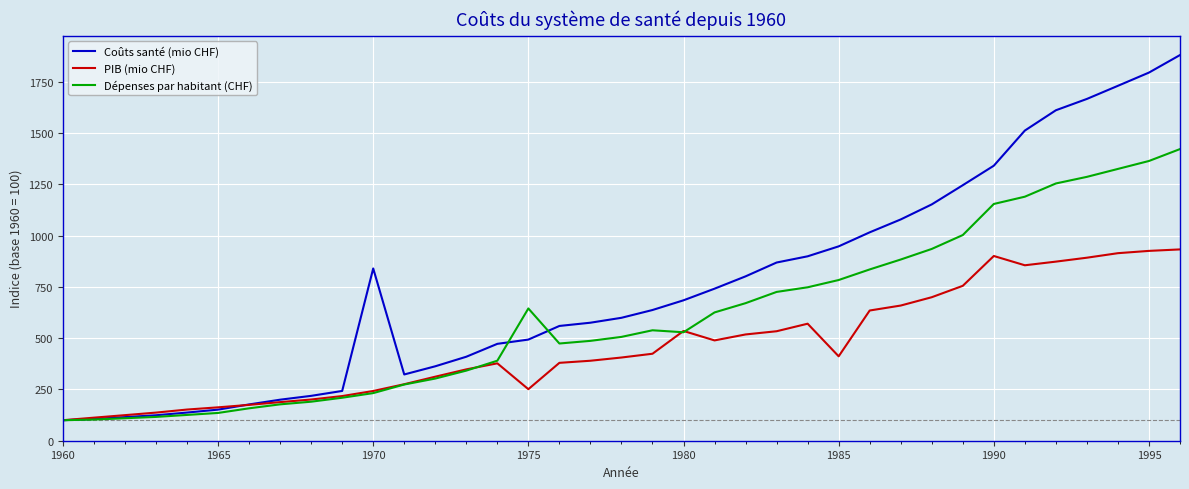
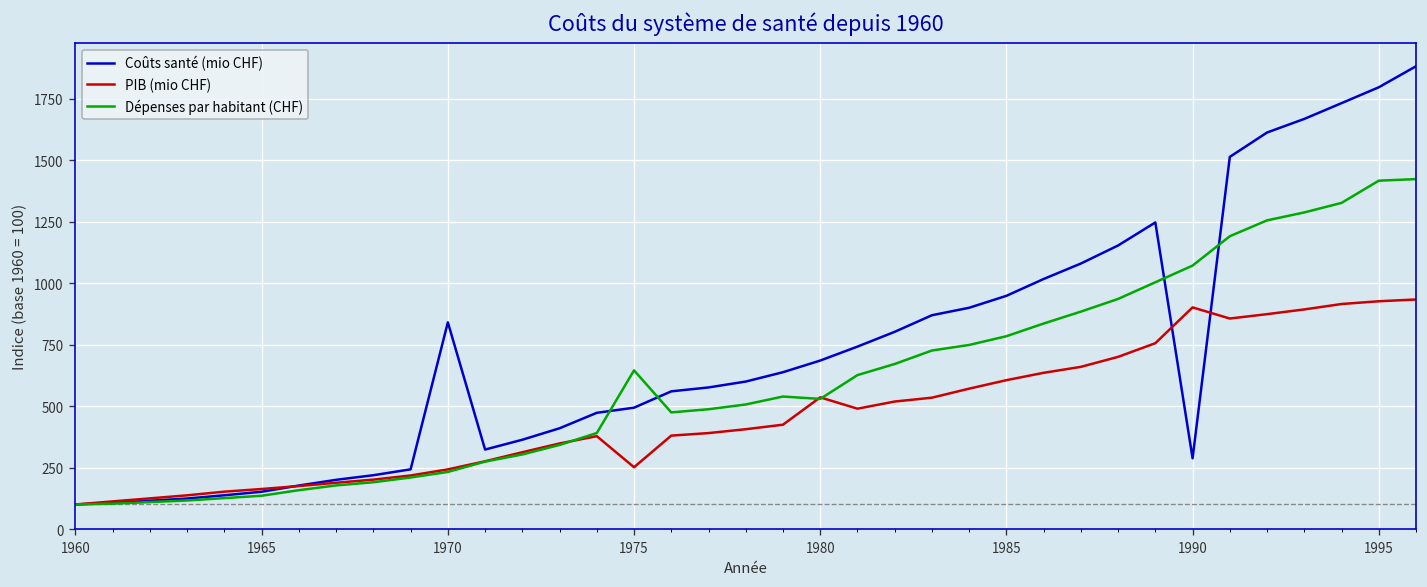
  {
    "Coûts santé (mio CHF)": {
      "1970": 840,
      "1975": 490,
      "1980": 680,
      "1985": 950,
-     "1990": 1340,
+     "1990": 290,
      "1995": 1800
    },
    "PIB (mio CHF)": {
      "1975": 250,
-     "1985": 410,
+     "1985": 610,
      "1990": 900,
      "1995": 930
    },
    "Dépenses par habitant (CHF)": {
      "1965": 140,
      "1975": 650,
      "1985": 780,
-     "1990": 1150,
-     "1995": 1360
+     "1990": 1070,
+     "1995": 1420
    }
  }
